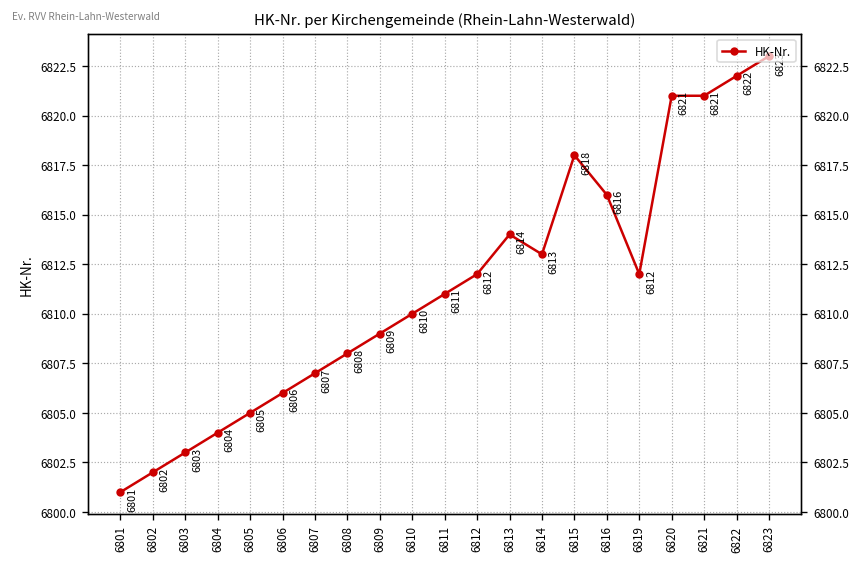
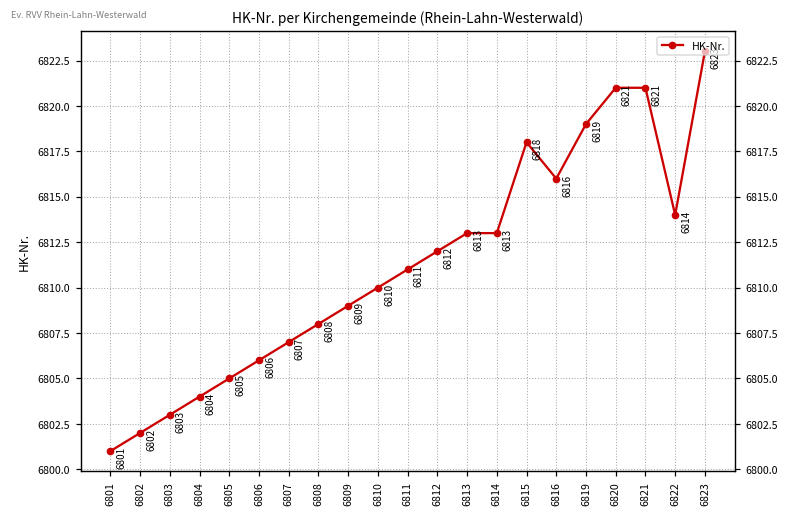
  {
    "6801": 6801,
    "6802": 6802,
    "6803": 6803,
    "6804": 6804,
    "6805": 6805,
    "6806": 6806,
    "6807": 6807,
    "6808": 6808,
    "6809": 6809,
    "6810": 6810,
    "6811": 6811,
    "6812": 6812,
-   "6813": 6814,
+   "6813": 6813,
    "6814": 6813,
    "6815": 6818,
    "6816": 6816,
-   "6819": 6812,
+   "6819": 6819,
    "6820": 6821,
    "6821": 6821,
-   "6822": 6822
+   "6822": 6814
  }
